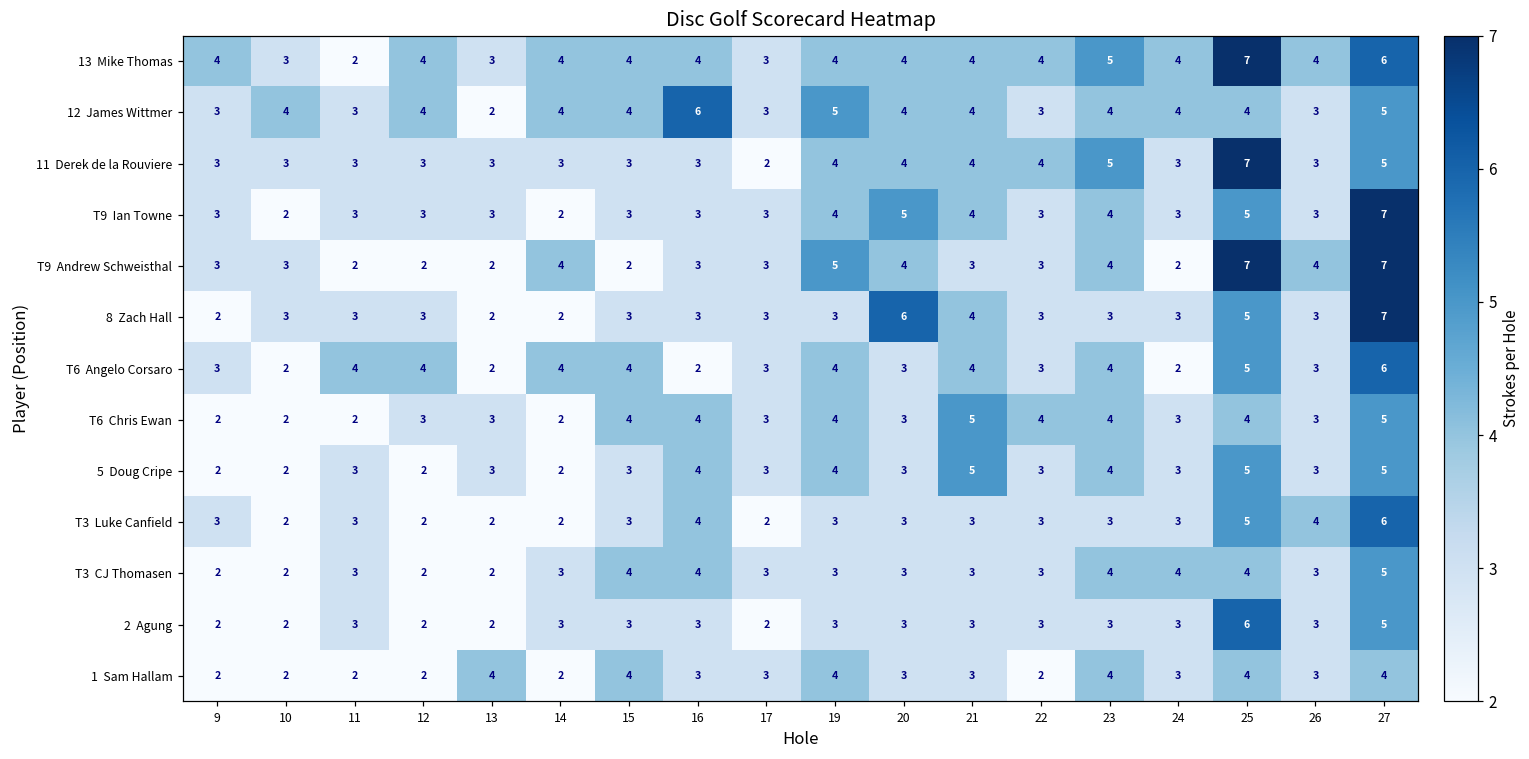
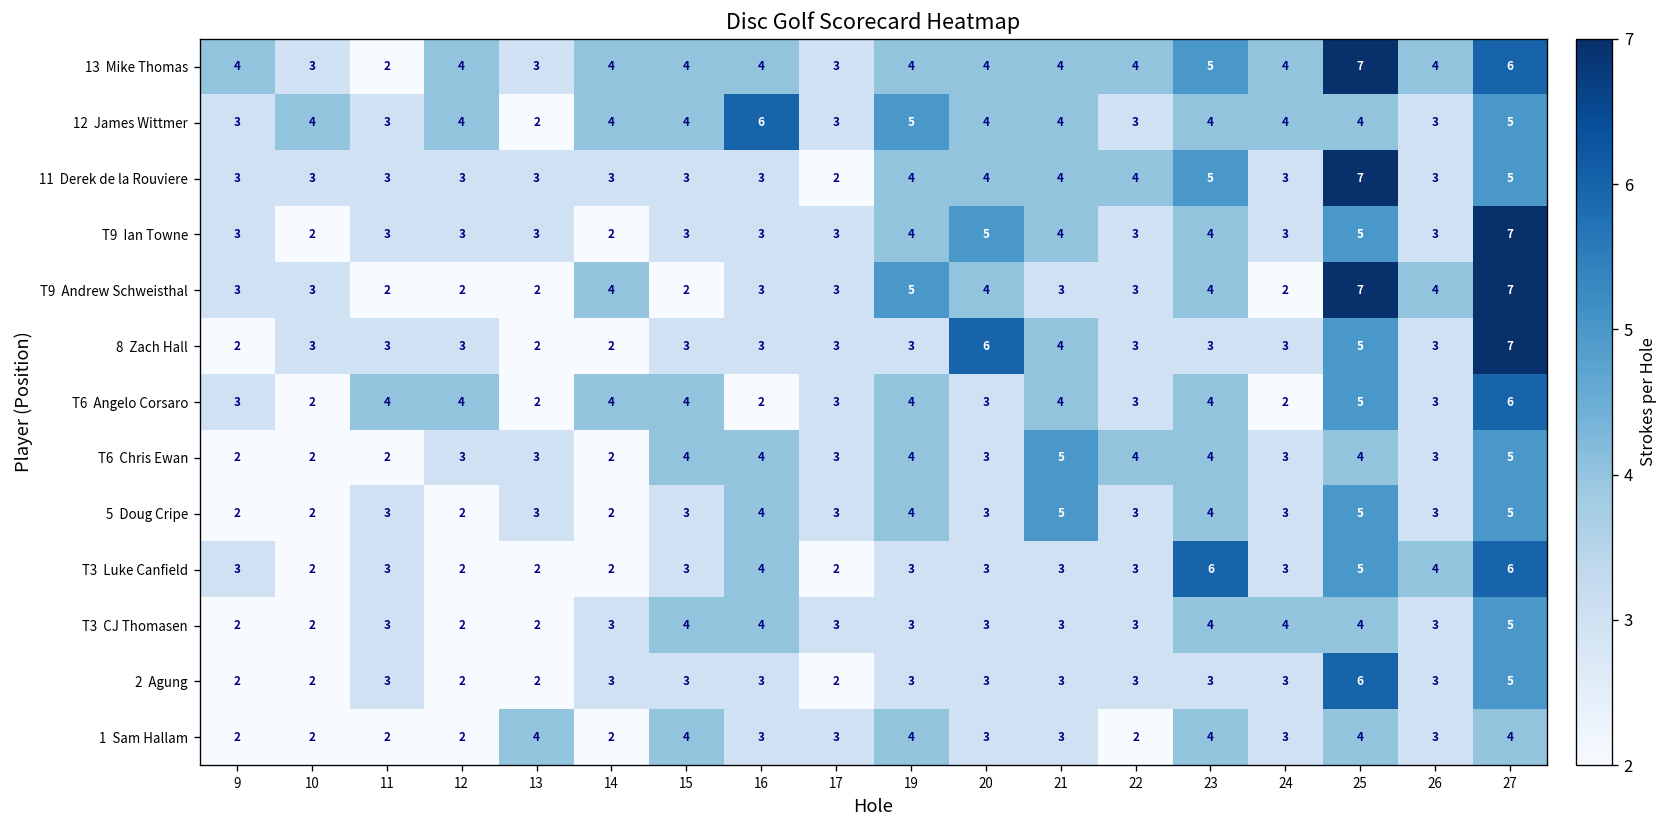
  {
    "T3 Luke Canfield": {
      "9": 3,
      "10": 2,
      "11": 3,
      "12": 2,
      "13": 2,
      "14": 2,
      "15": 3,
      "16": 4,
      "17": 2,
      "19": 3,
      "20": 3,
      "21": 3,
      "22": 3,
-     "23": 3,
+     "23": 6,
      "24": 3,
      "25": 5,
      "26": 4,
      "27": 6
    }
  }
